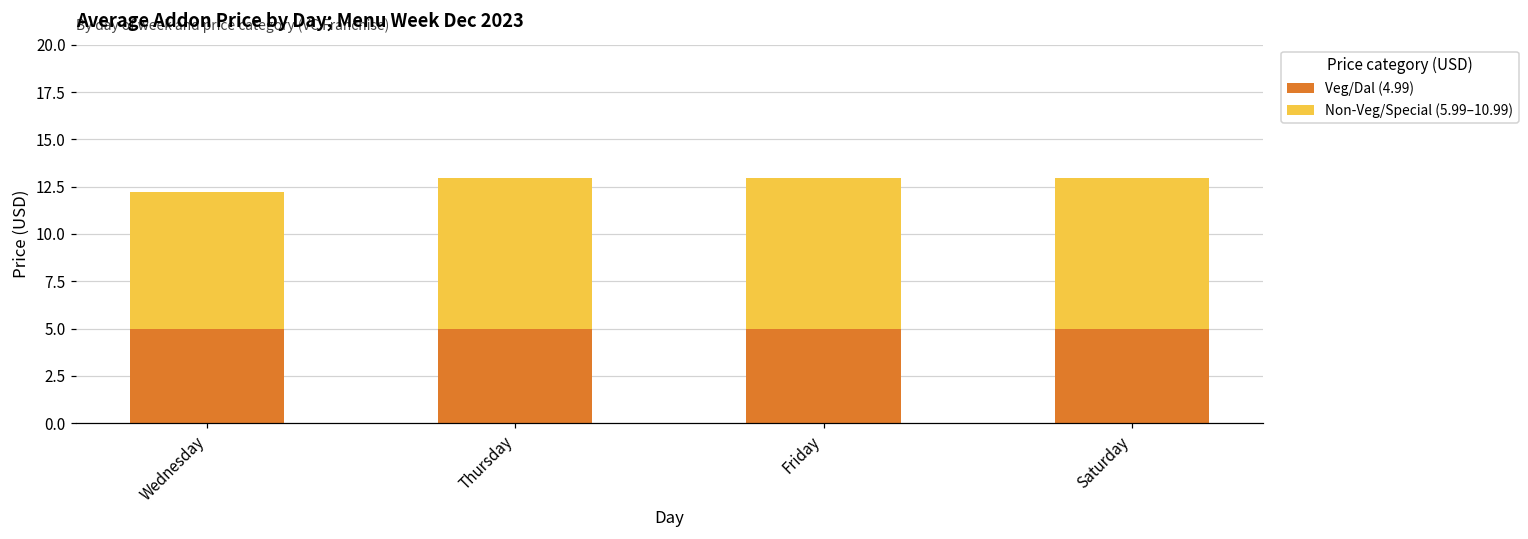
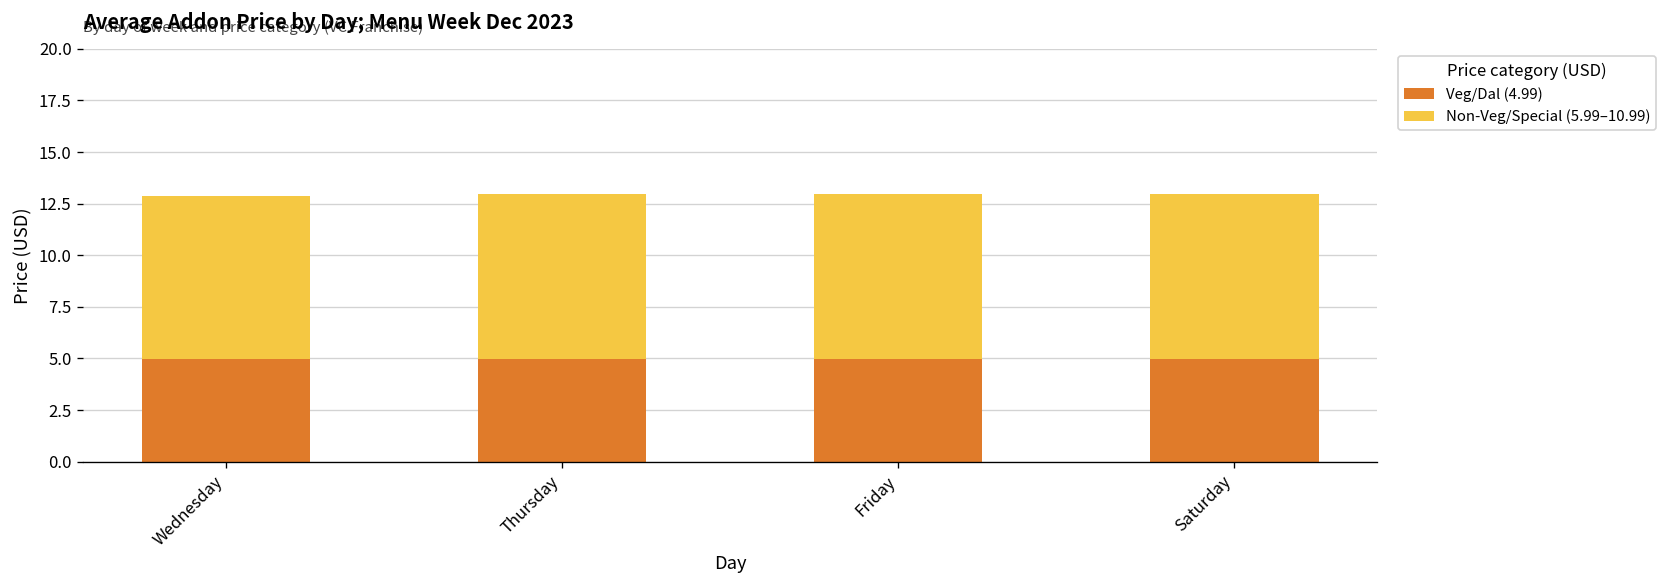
  {
    "Veg/Dal (4.99)": {
      "Wednesday": 5.0,
      "Thursday": 5.0,
      "Friday": 5.0,
      "Saturday": 5.0
    },
    "Non-Veg/Special (5.99–10.99)": {
-     "Wednesday": 7.2,
+     "Wednesday": 7.9,
      "Thursday": 8.0,
      "Friday": 8.0,
      "Saturday": 8.0
    }
  }
